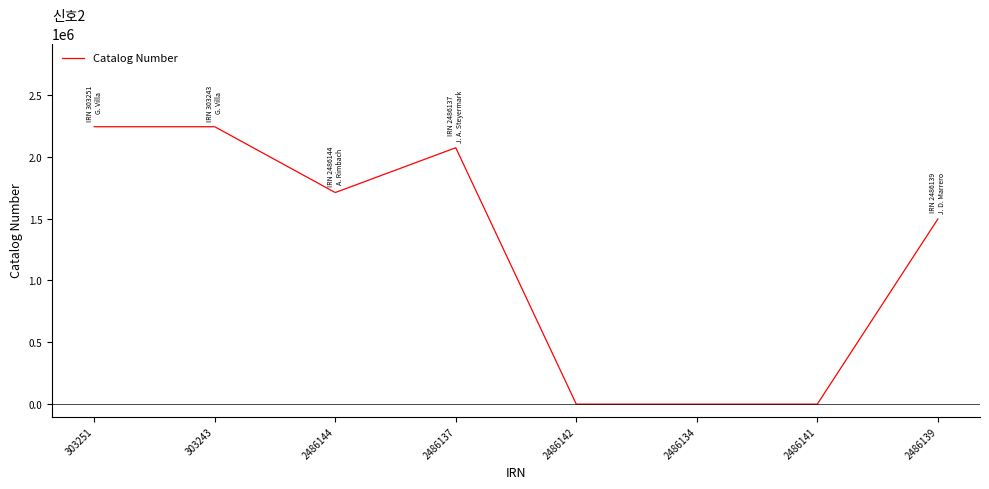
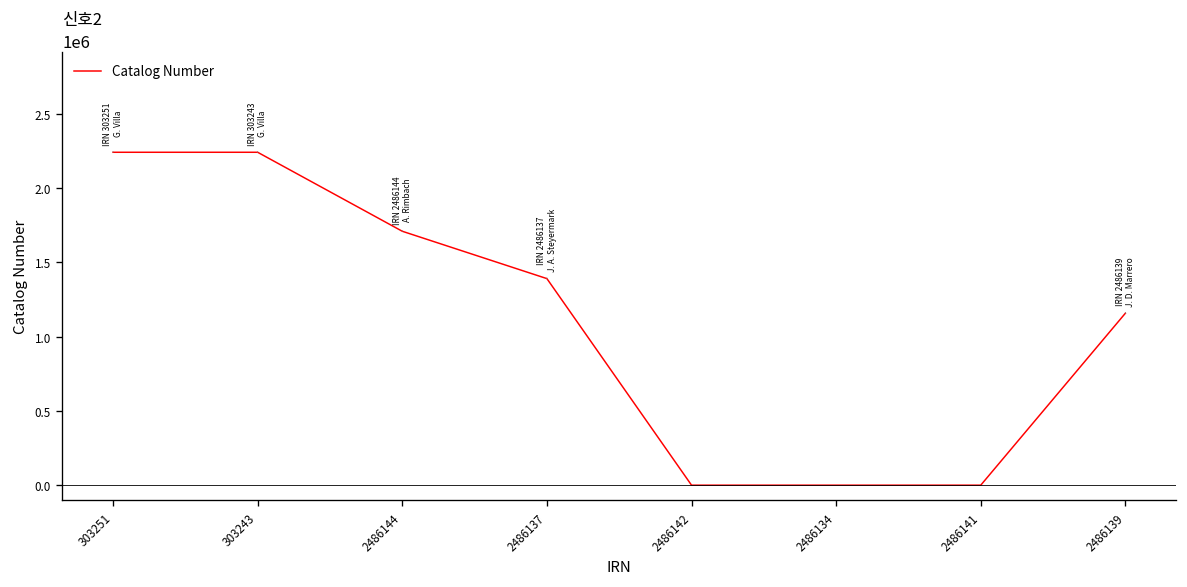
  {
-   "2486137": 2070000,
+   "2486137": 1390000,
    "2486142": 0,
    "2486134": 0,
    "2486141": 0,
-   "2486139": 1500000
+   "2486139": 1160000
  }
